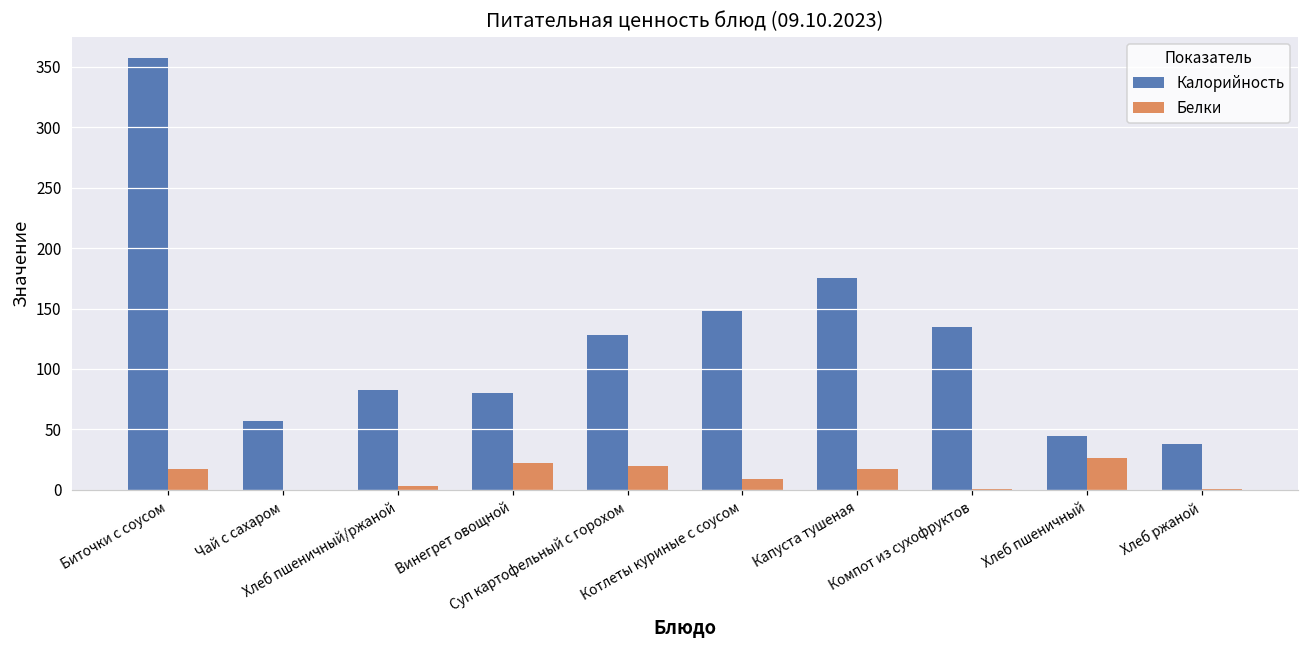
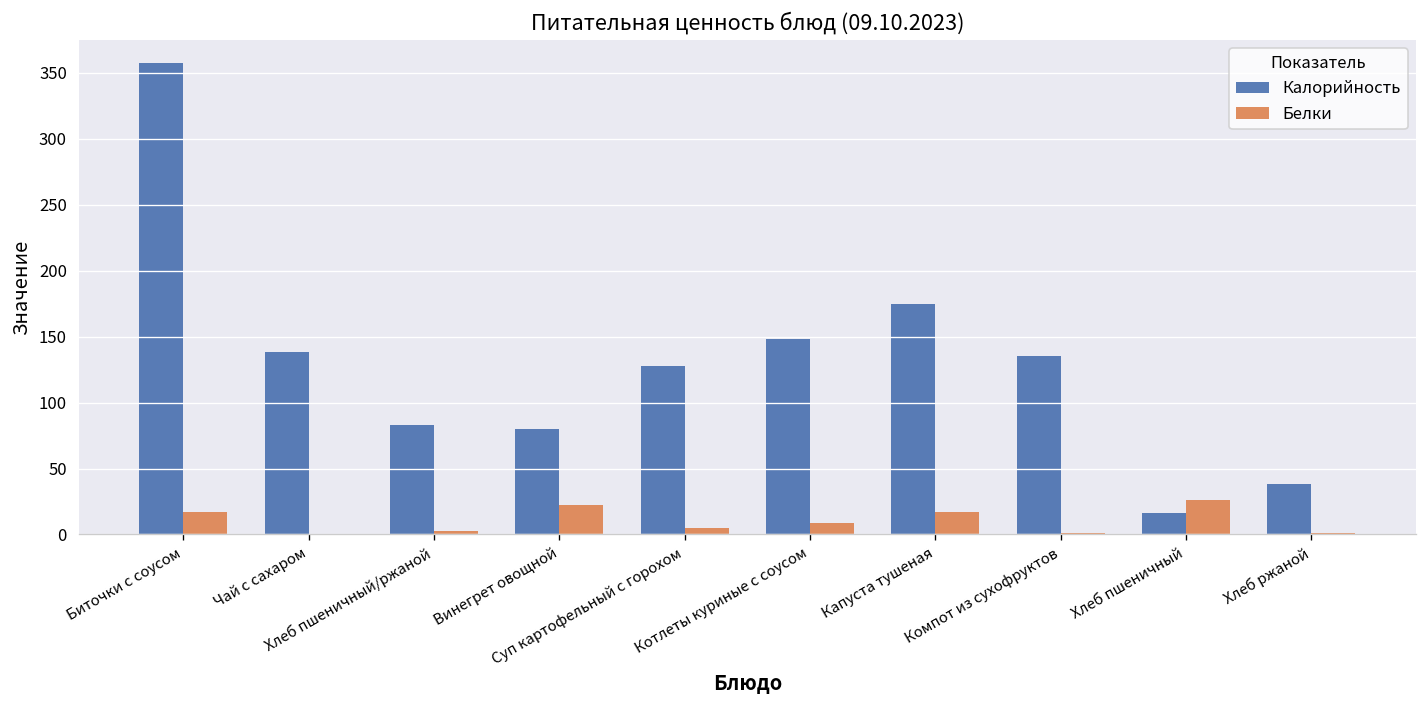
  {
    "Калорийность": {
      "Биточки с соусом": 357,
-     "Чай с сахаром": 57,
+     "Чай с сахаром": 138,
      "Хлеб пшеничный/ржаной": 83,
      "Винегрет овощной": 80,
      "Суп картофельный с горохом": 128,
      "Котлеты куриные с соусом": 148,
      "Капуста тушеная": 175,
      "Компот из сухофруктов": 135,
-     "Хлеб пшеничный": 45,
+     "Хлеб пшеничный": 16,
      "Хлеб ржаной": 38
    },
    "Белки": {
      "Биточки с соусом": 17,
      "Чай с сахаром": 0,
      "Хлеб пшеничный/ржаной": 3,
      "Винегрет овощной": 22,
-     "Суп картофельный с горохом": 20,
+     "Суп картофельный с горохом": 5,
      "Котлеты куриные с соусом": 9,
      "Капуста тушеная": 17,
      "Хлеб пшеничный": 26
    }
  }
